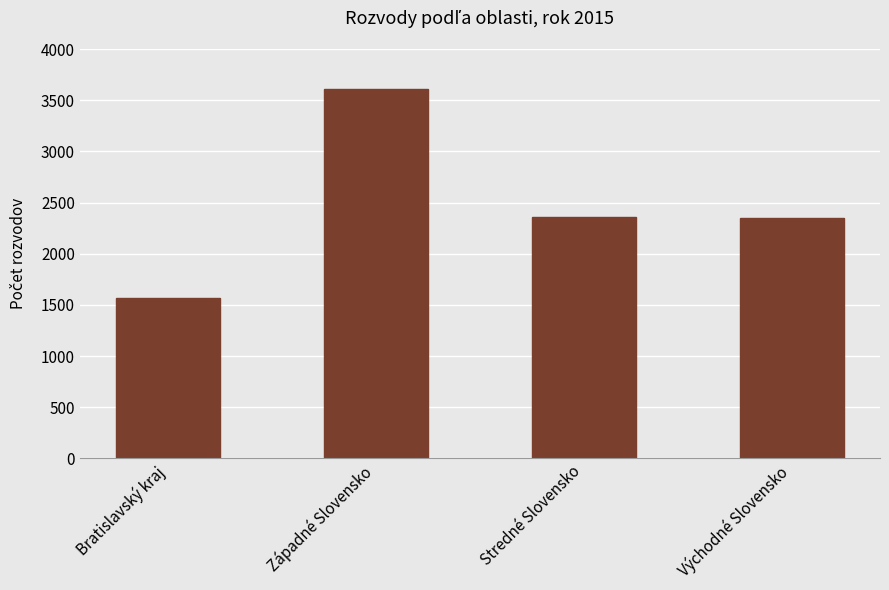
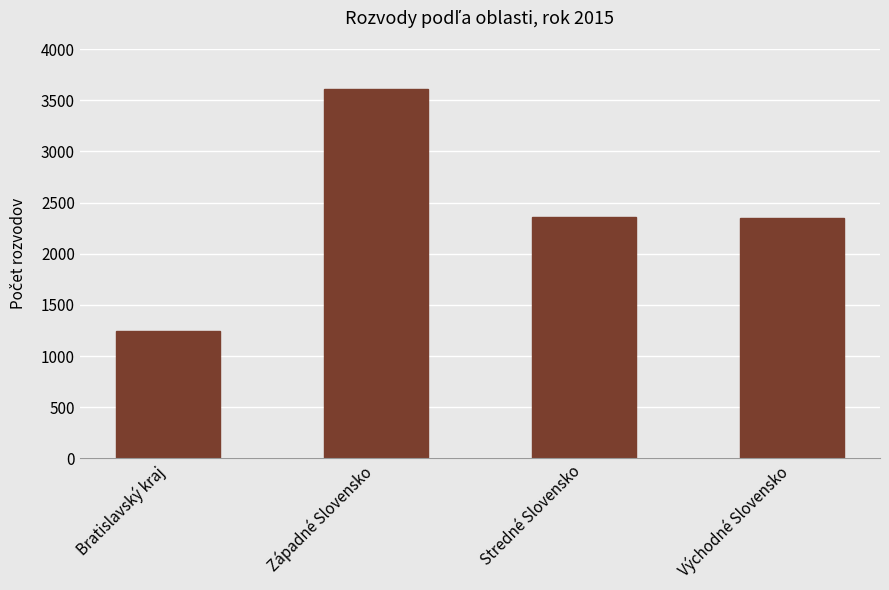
  {
-   "Bratislavský kraj": 1560,
+   "Bratislavský kraj": 1240,
    "Západné Slovensko": 3610,
    "Stredné Slovensko": 2360,
    "Východné Slovensko": 2350
  }
